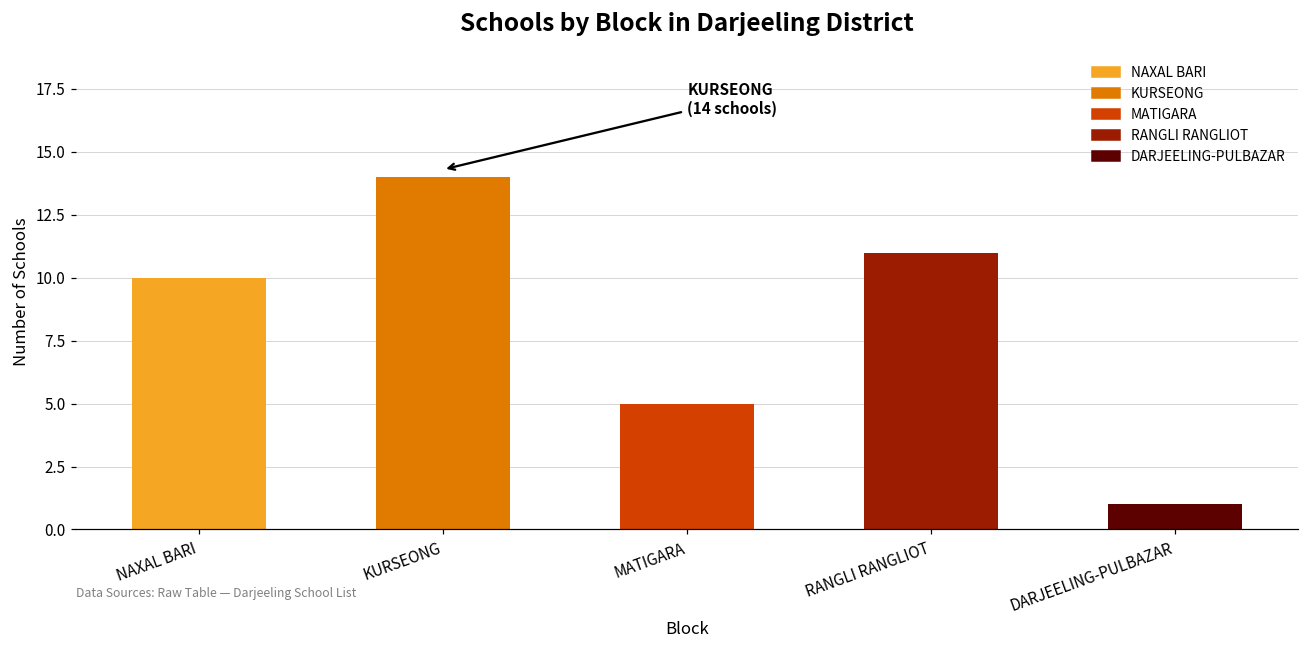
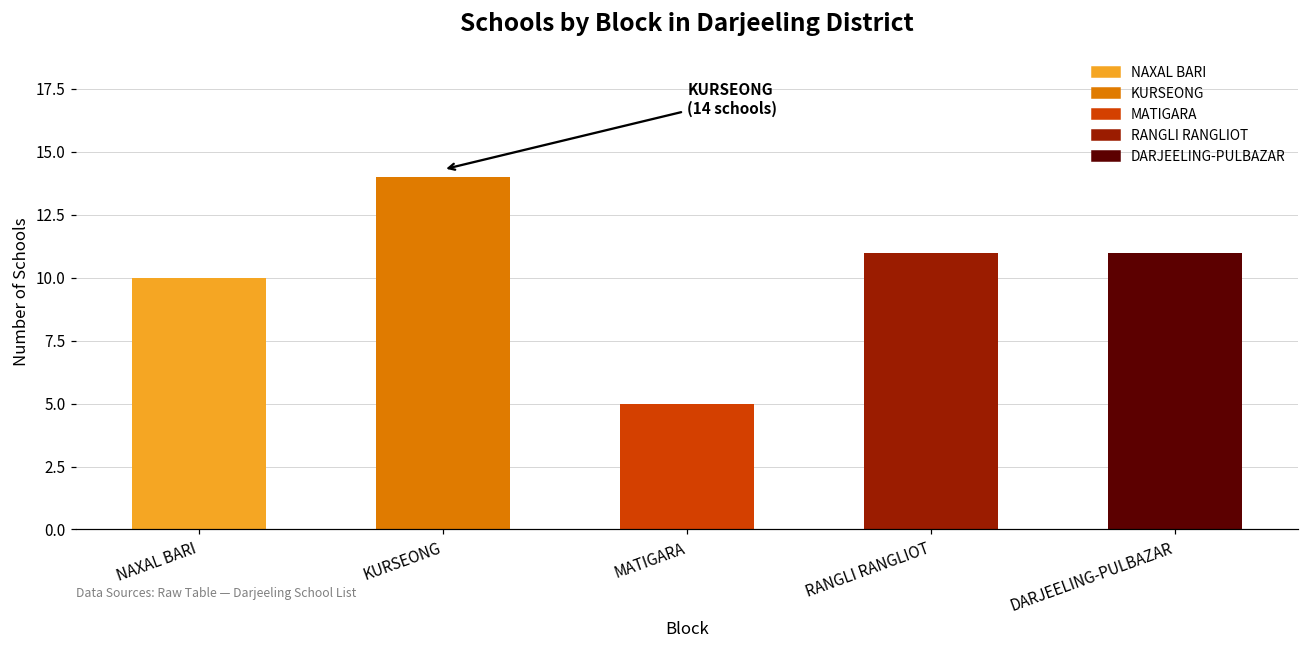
  {
    "DARJEELING-PULBAZAR": {
-     "DARJEELING-PULBAZAR": 1
+     "DARJEELING-PULBAZAR": 11
    }
  }
